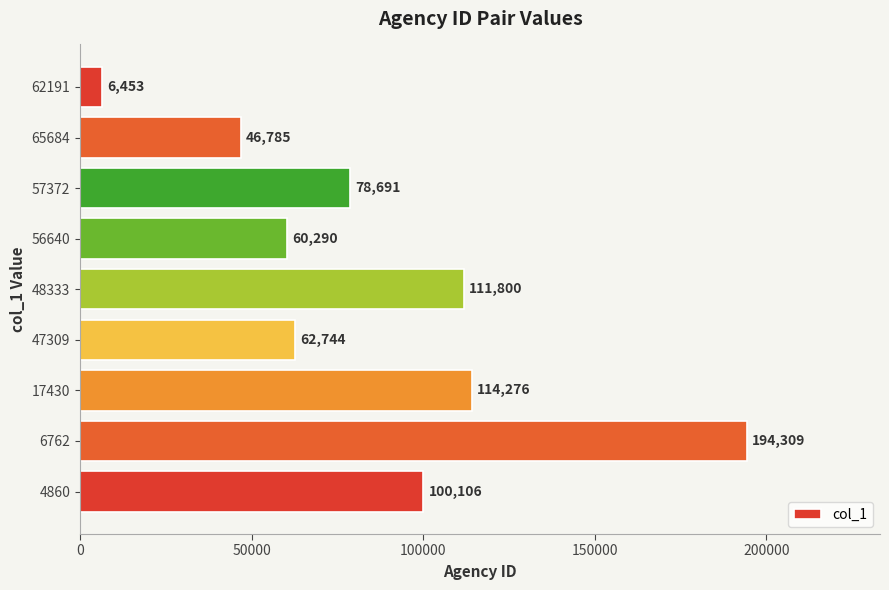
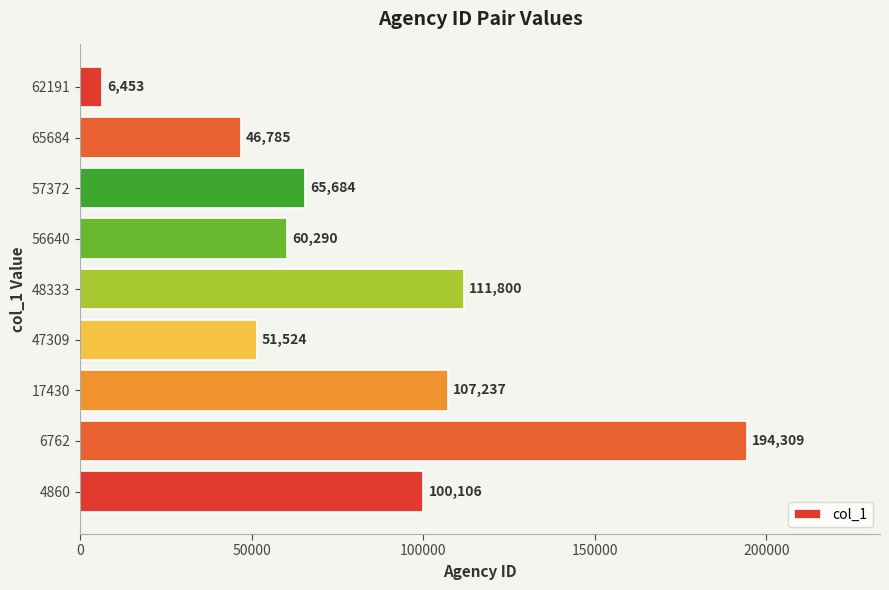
  {
    "62191": "6,453",
    "65684": "46,785",
-   "57372": "78,691",
+   "57372": "65,684",
    "56640": "60,290",
    "48333": "111,800",
-   "47309": "62,744",
-   "17430": "114,276",
+   "47309": "51,524",
+   "17430": "107,237",
    "6762": "194,309",
    "4860": "100,106"
  }
